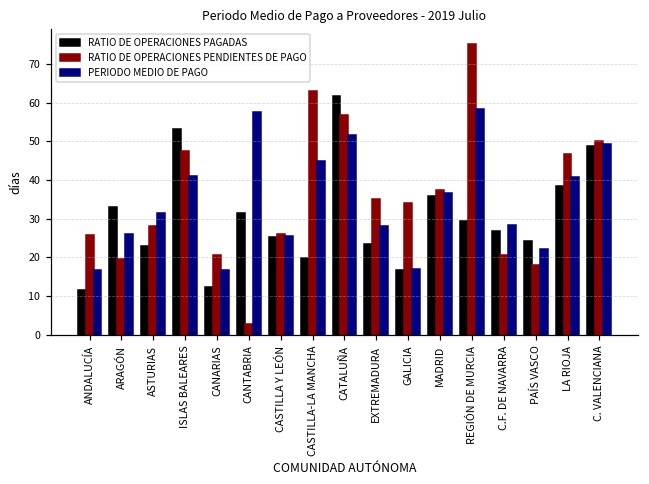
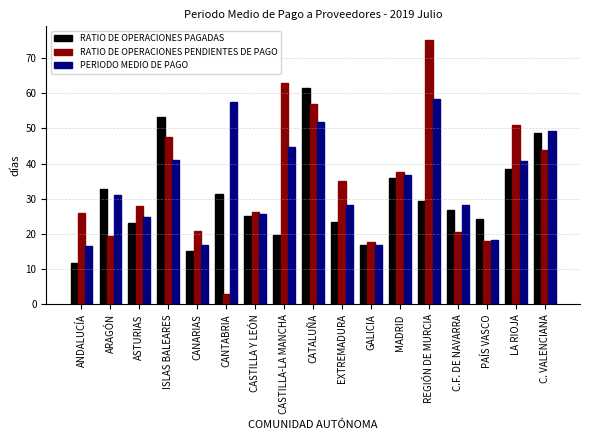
  {
    "RATIO DE OPERACIONES PAGADAS": {
      "ANDALUCÍA": 12,
      "ARAGÓN": 33,
      "ASTURIAS": 23,
      "ISLAS BALEARES": 53,
-     "CANARIAS": 12,
+     "CANARIAS": 15,
      "CANTABRIA": 31,
      "CASTILLA Y LEÓN": 25,
      "CASTILLA-LA MANCHA": 20,
      "CATALUÑA": 62,
      "EXTREMADURA": 23,
      "GALICIA": 17,
      "MADRID": 36,
      "REGIÓN DE MURCIA": 29,
      "C.F. DE NAVARRA": 27,
      "PAÍS VASCO": 24,
      "LA RIOJA": 38,
      "C. VALENCIANA": 49
    },
    "RATIO DE OPERACIONES PENDIENTES DE PAGO": {
      "ANDALUCÍA": 26,
      "ARAGÓN": 20,
      "ASTURIAS": 28,
      "ISLAS BALEARES": 48,
      "CANARIAS": 21,
      "CANTABRIA": 3,
      "CASTILLA Y LEÓN": 26,
      "CASTILLA-LA MANCHA": 63,
      "CATALUÑA": 57,
      "EXTREMADURA": 35,
-     "GALICIA": 34,
+     "GALICIA": 18,
      "MADRID": 38,
      "REGIÓN DE MURCIA": 75,
      "C.F. DE NAVARRA": 21,
      "PAÍS VASCO": 18,
-     "LA RIOJA": 47,
-     "C. VALENCIANA": 50
+     "LA RIOJA": 51,
+     "C. VALENCIANA": 44
    },
    "PERIODO MEDIO DE PAGO": {
      "ANDALUCÍA": 17,
-     "ARAGÓN": 26,
-     "ASTURIAS": 31,
+     "ARAGÓN": 31,
+     "ASTURIAS": 25,
      "ISLAS BALEARES": 41,
      "CANARIAS": 17,
      "CANTABRIA": 58,
      "CASTILLA Y LEÓN": 26,
      "CASTILLA-LA MANCHA": 45,
      "CATALUÑA": 52,
      "EXTREMADURA": 28,
      "GALICIA": 17,
      "MADRID": 37,
      "REGIÓN DE MURCIA": 58,
      "C.F. DE NAVARRA": 28,
-     "PAÍS VASCO": 22,
+     "PAÍS VASCO": 18,
      "LA RIOJA": 41,
      "C. VALENCIANA": 49
    }
  }
